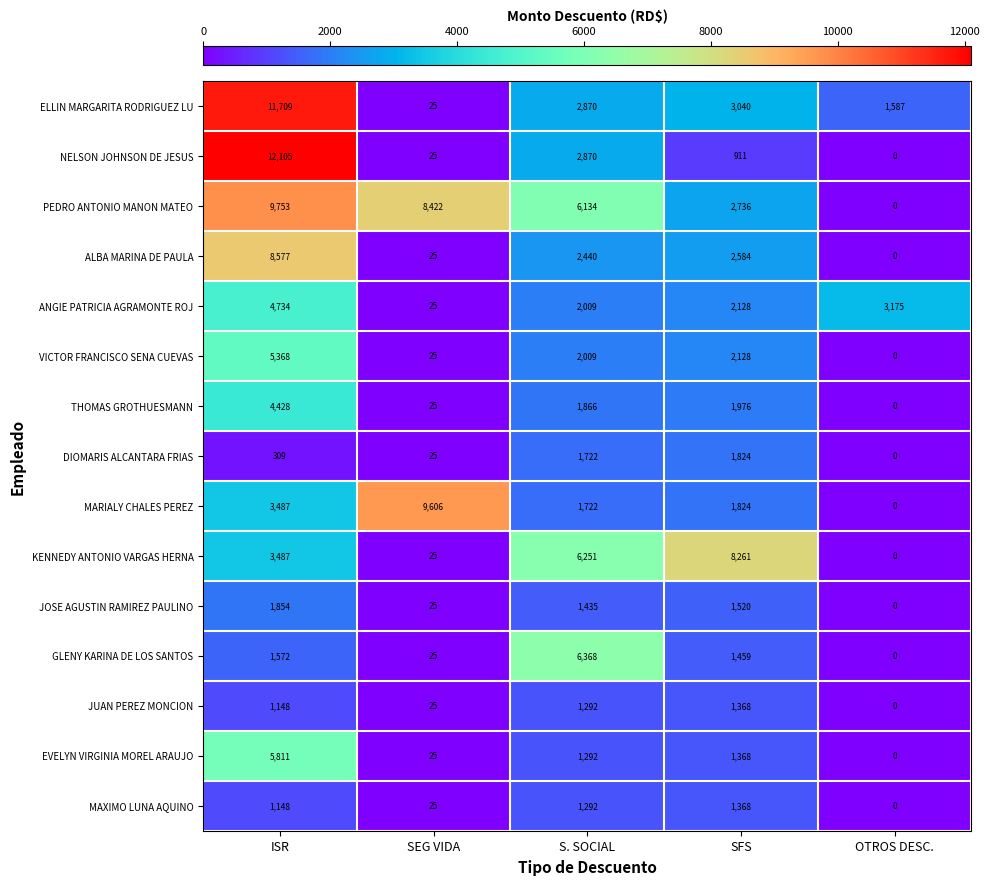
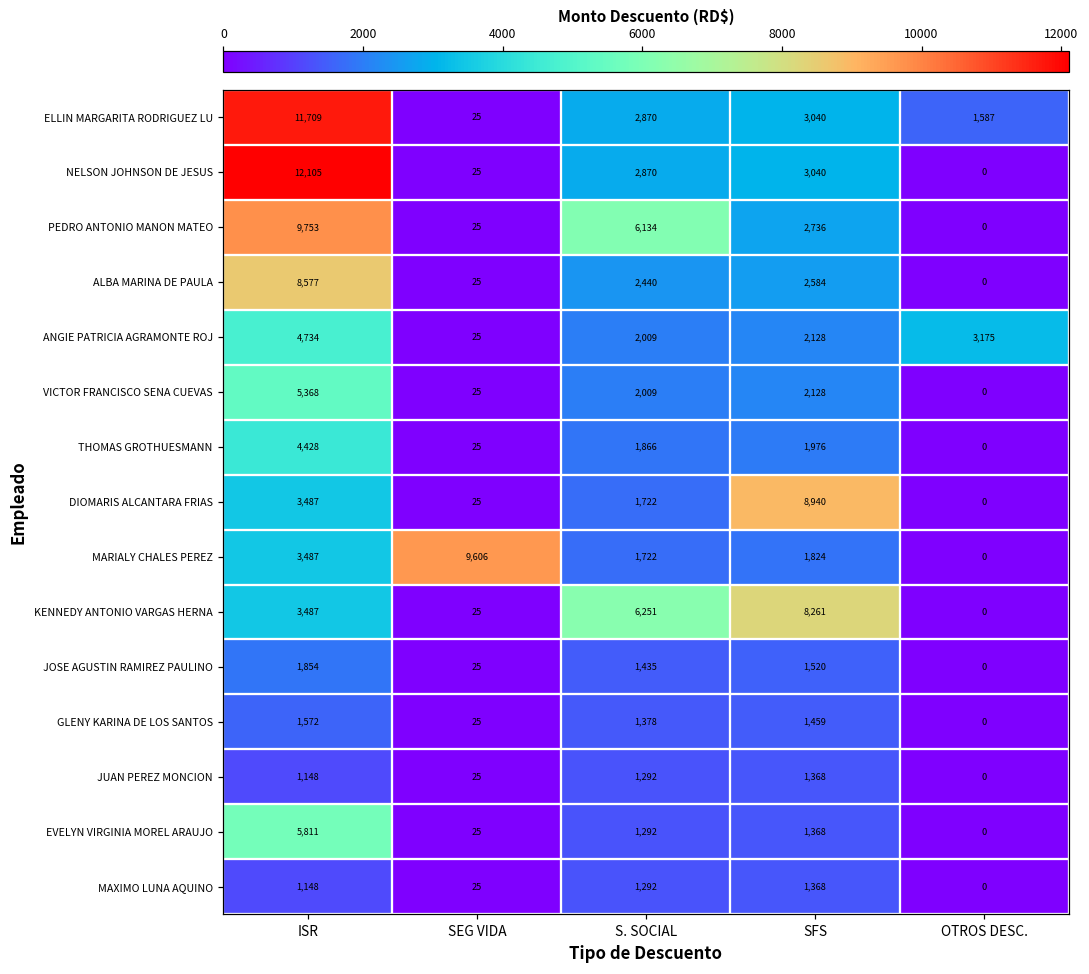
  {
    "ELLIN MARGARITA RODRIGUEZ LU": {
      "ISR": "11,709",
      "SEG VIDA": "25",
      "S. SOCIAL": "2,870",
      "SFS": "3,040",
      "OTROS DESC.": "1,587"
    },
    "NELSON JOHNSON DE JESUS": {
      "ISR": "12,105",
      "SEG VIDA": "25",
      "S. SOCIAL": "2,870",
-     "SFS": "911",
+     "SFS": "3,040",
      "OTROS DESC.": "0"
    },
    "PEDRO ANTONIO MANON MATEO": {
      "ISR": "9,753",
-     "SEG VIDA": "8,422",
+     "SEG VIDA": "25",
      "S. SOCIAL": "6,134",
      "SFS": "2,736",
      "OTROS DESC.": "0"
    },
    "ALBA MARINA DE PAULA": {
      "ISR": "8,577",
      "SEG VIDA": "25",
      "S. SOCIAL": "2,440",
      "SFS": "2,584",
      "OTROS DESC.": "0"
    },
    "ANGIE PATRICIA AGRAMONTE ROJ": {
      "ISR": "4,734",
      "SEG VIDA": "25",
      "S. SOCIAL": "2,009",
      "SFS": "2,128",
      "OTROS DESC.": "3,175"
    },
    "VICTOR FRANCISCO SENA CUEVAS": {
      "ISR": "5,368",
      "SEG VIDA": "25",
      "S. SOCIAL": "2,009",
      "SFS": "2,128",
      "OTROS DESC.": "0"
    },
    "THOMAS GROTHUESMANN": {
      "ISR": "4,428",
      "SEG VIDA": "25",
      "S. SOCIAL": "1,866",
      "SFS": "1,976",
      "OTROS DESC.": "0"
    },
    "DIOMARIS ALCANTARA FRIAS": {
-     "ISR": "309",
+     "ISR": "3,487",
      "SEG VIDA": "25",
      "S. SOCIAL": "1,722",
-     "SFS": "1,824",
+     "SFS": "8,940",
      "OTROS DESC.": "0"
    },
    "MARIALY CHALES PEREZ": {
      "ISR": "3,487",
      "SEG VIDA": "9,606",
      "S. SOCIAL": "1,722",
      "SFS": "1,824",
      "OTROS DESC.": "0"
    },
    "KENNEDY ANTONIO VARGAS HERNA": {
      "ISR": "3,487",
      "SEG VIDA": "25",
      "S. SOCIAL": "6,251",
      "SFS": "8,261",
      "OTROS DESC.": "0"
    },
    "JOSE AGUSTIN RAMIREZ PAULINO": {
      "ISR": "1,854",
      "SEG VIDA": "25",
      "S. SOCIAL": "1,435",
      "SFS": "1,520",
      "OTROS DESC.": "0"
    },
    "GLENY KARINA DE LOS SANTOS": {
      "ISR": "1,572",
      "SEG VIDA": "25",
-     "S. SOCIAL": "6,368",
+     "S. SOCIAL": "1,378",
      "SFS": "1,459",
      "OTROS DESC.": "0"
    },
    "JUAN PEREZ MONCION": {
      "ISR": "1,148",
      "SEG VIDA": "25",
      "S. SOCIAL": "1,292",
      "SFS": "1,368",
      "OTROS DESC.": "0"
    },
    "EVELYN VIRGINIA MOREL ARAUJO": {
      "ISR": "5,811",
      "SEG VIDA": "25",
      "S. SOCIAL": "1,292",
      "SFS": "1,368",
      "OTROS DESC.": "0"
    },
    "MAXIMO LUNA AQUINO": {
      "ISR": "1,148",
      "SEG VIDA": "25",
      "S. SOCIAL": "1,292",
      "SFS": "1,368",
      "OTROS DESC.": "0"
    }
  }
